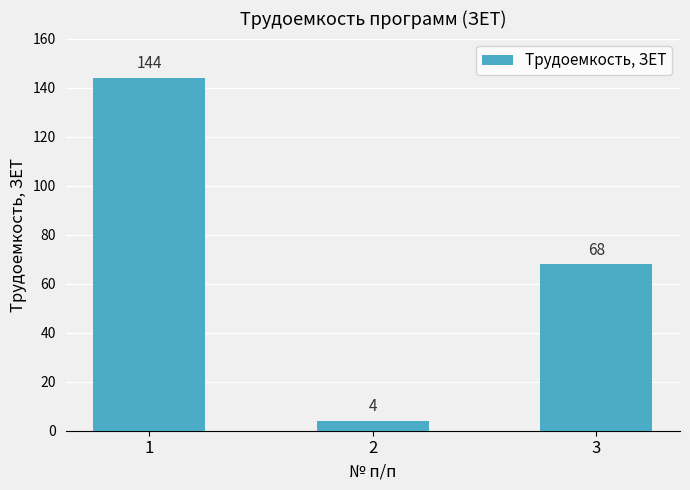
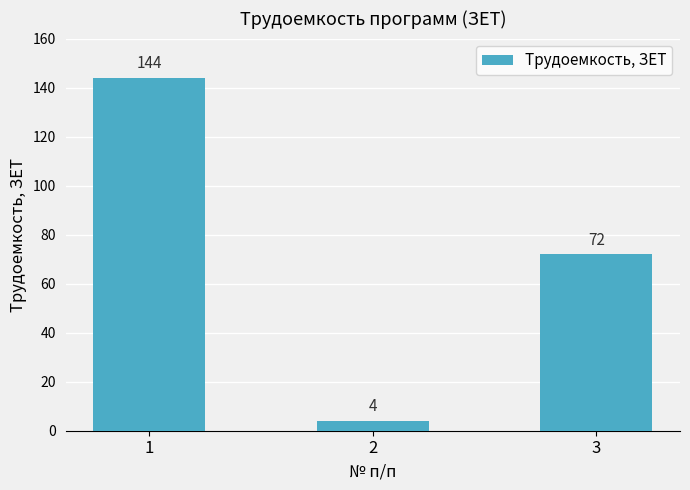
  {
    "1": 144,
    "2": 4,
-   "3": 68
+   "3": 72
  }
